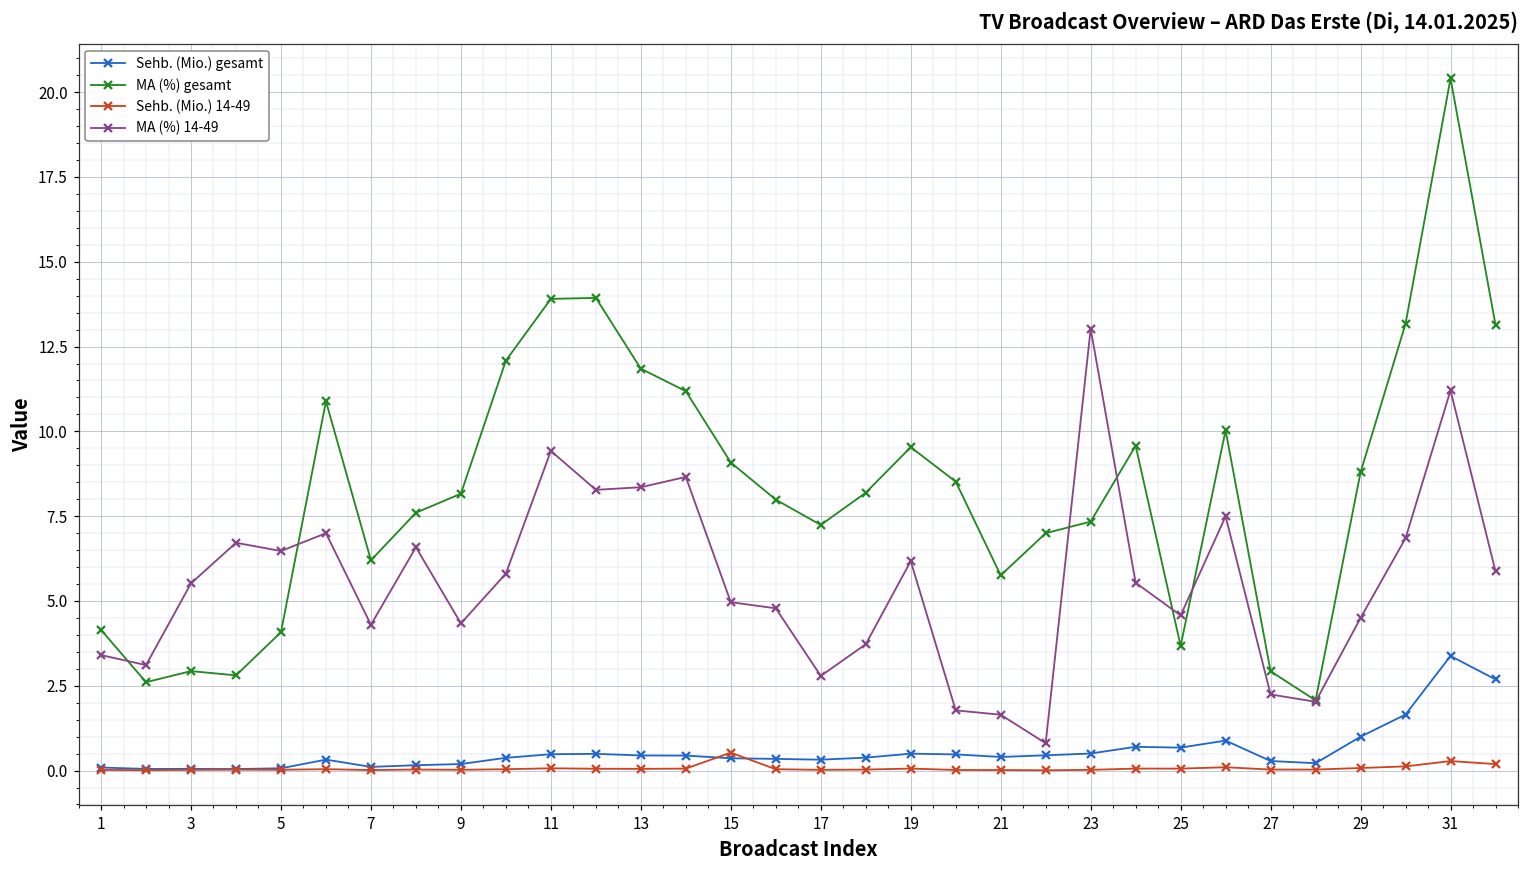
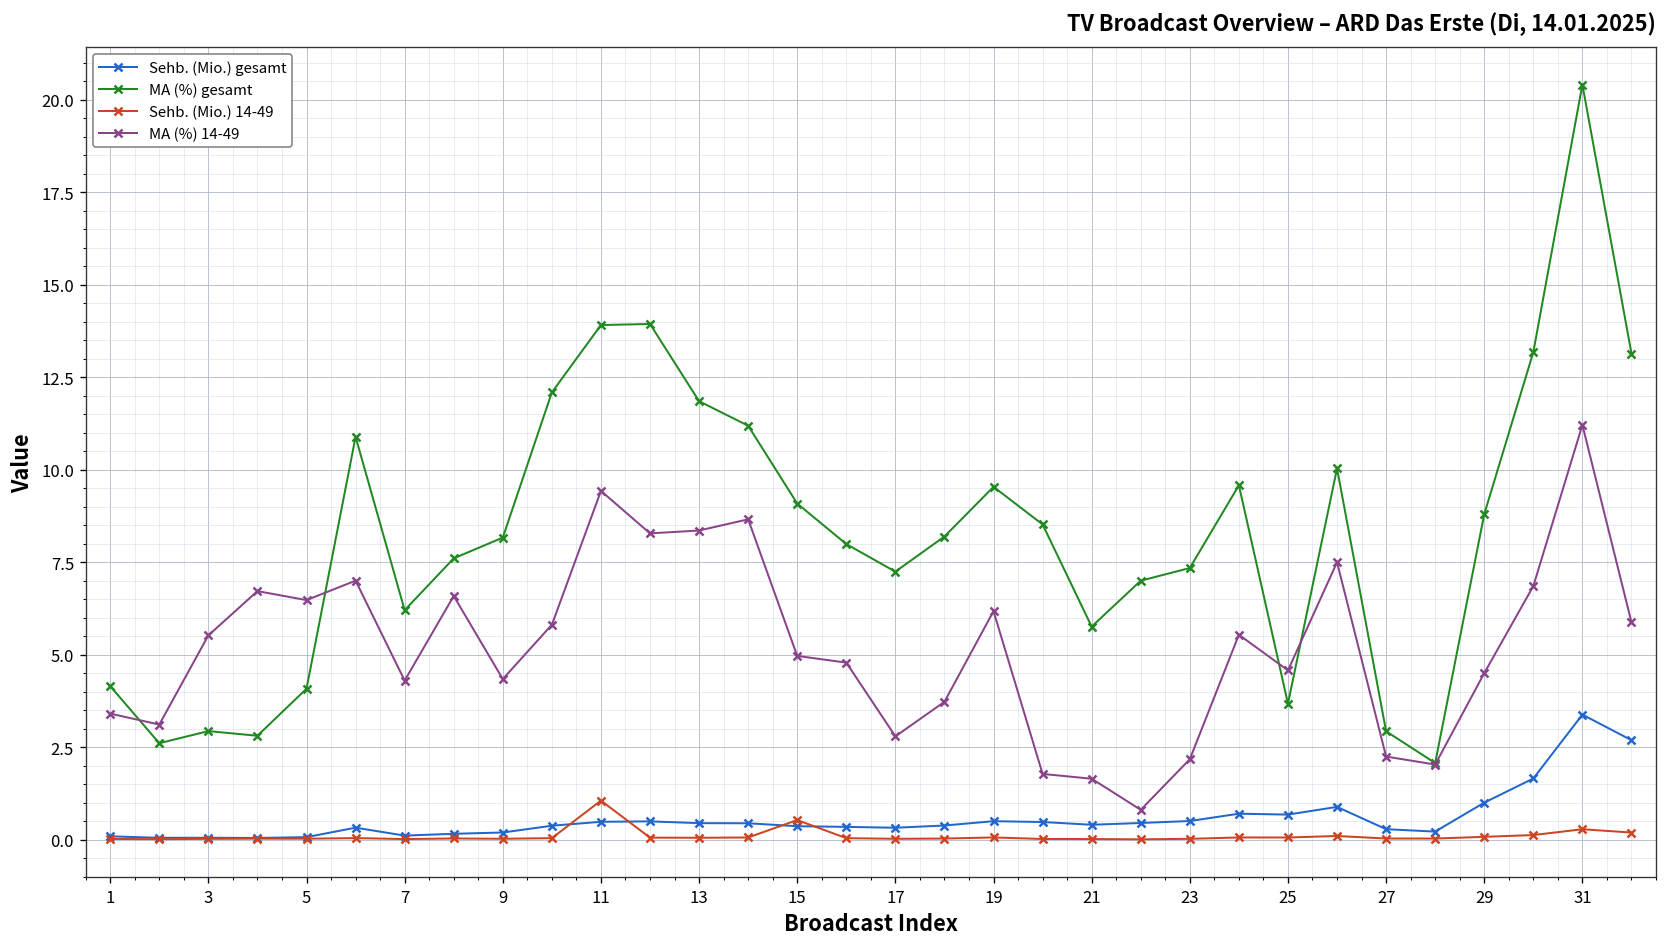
  {
    "Sehb. (Mio.) gesamt": {
      "7": 0.1,
      "9": 0.2,
      "11": 0.5,
      "13": 0.4,
      "15": 0.4,
      "17": 0.3,
      "19": 0.5,
      "21": 0.4,
      "23": 0.5,
      "25": 0.7,
      "27": 0.3,
      "29": 1.0,
      "31": 3.4
    },
    "MA (%) gesamt": {
      "1": 4.1,
      "3": 2.9,
      "5": 4.1,
      "7": 6.2,
      "9": 8.2,
      "11": 13.9,
      "13": 11.8,
      "15": 9.1,
      "17": 7.2,
      "19": 9.5,
      "21": 5.8,
      "23": 7.3,
      "25": 3.7,
      "27": 2.9,
      "29": 8.8,
      "31": 20.4
    },
    "Sehb. (Mio.) 14-49": {
      "7": 0.0,
      "9": 0.0,
-     "11": 0.1,
+     "11": 1.1,
      "13": 0.1,
      "15": 0.5,
      "17": 0.0,
      "19": 0.1,
      "21": 0.0,
      "23": 0.0,
      "25": 0.1,
      "27": 0.0,
      "29": 0.1,
      "31": 0.3
    },
    "MA (%) 14-49": {
      "1": 3.4,
      "3": 5.5,
      "5": 6.5,
      "7": 4.3,
      "9": 4.3,
      "11": 9.4,
      "13": 8.4,
      "15": 5.0,
      "17": 2.8,
      "19": 6.2,
      "21": 1.6,
-     "23": 13.0,
+     "23": 2.2,
      "25": 4.6,
      "27": 2.2,
      "29": 4.5,
      "31": 11.2
    }
  }
